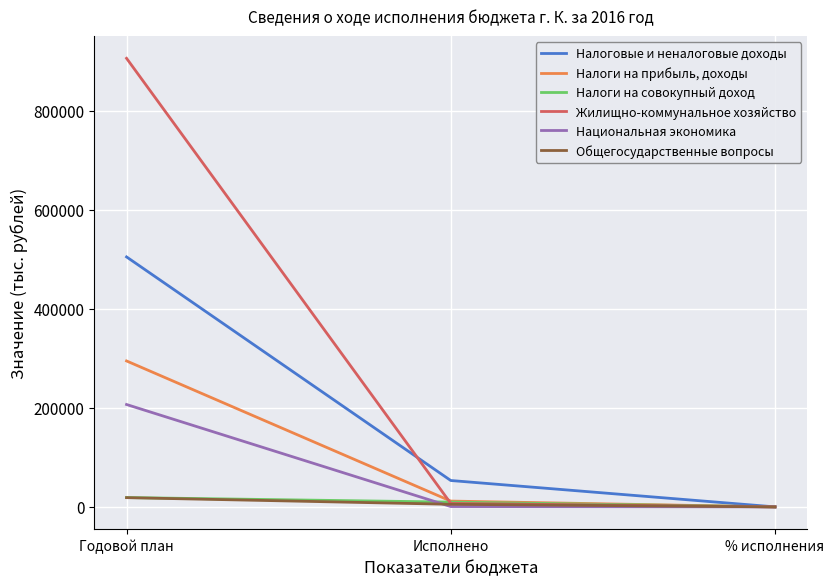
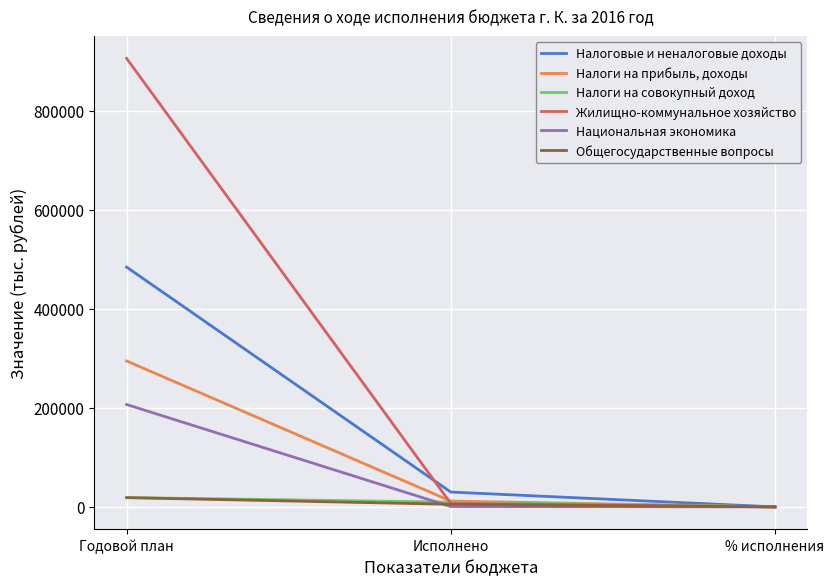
  {
    "Налоговые и неналоговые доходы": {
-     "Годовой план": 500000,
-     "Исполнено": 50000
+     "Годовой план": 480000,
+     "Исполнено": 30000
    },
    "Национальная экономика": {
      "Годовой план": 210000
    }
  }
